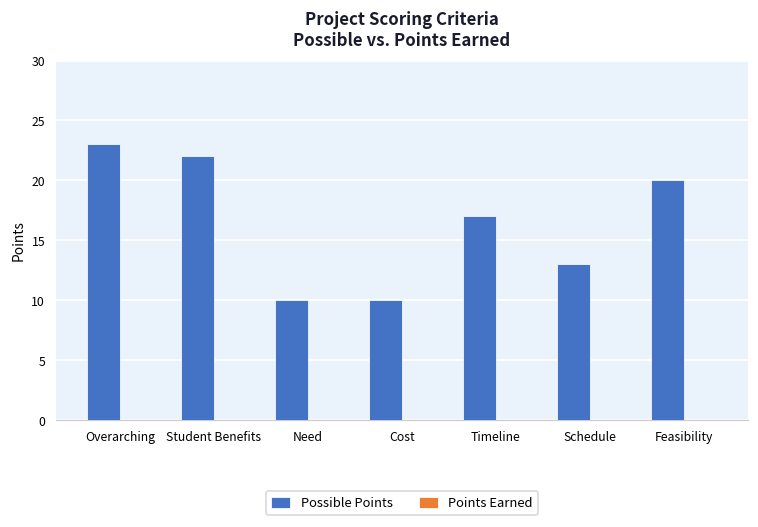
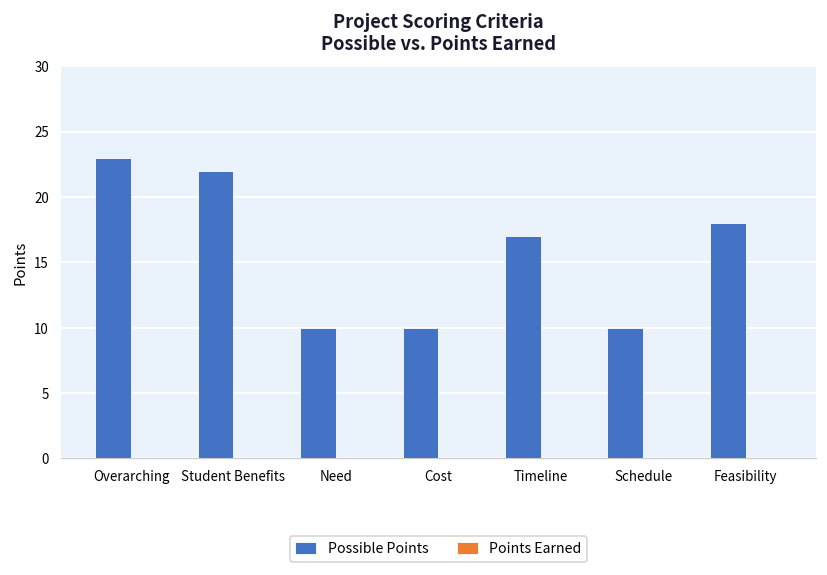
  {
    "Possible Points": {
      "Overarching": 23,
      "Student Benefits": 22,
      "Need": 10,
      "Cost": 10,
      "Timeline": 17,
-     "Schedule": 13,
-     "Feasibility": 20
+     "Schedule": 10,
+     "Feasibility": 18
    },
    "Points Earned": {
      "Overarching": 0,
      "Student Benefits": 0,
      "Need": 0,
      "Cost": 0,
      "Timeline": 0,
      "Schedule": 0,
      "Feasibility": 0
    }
  }
